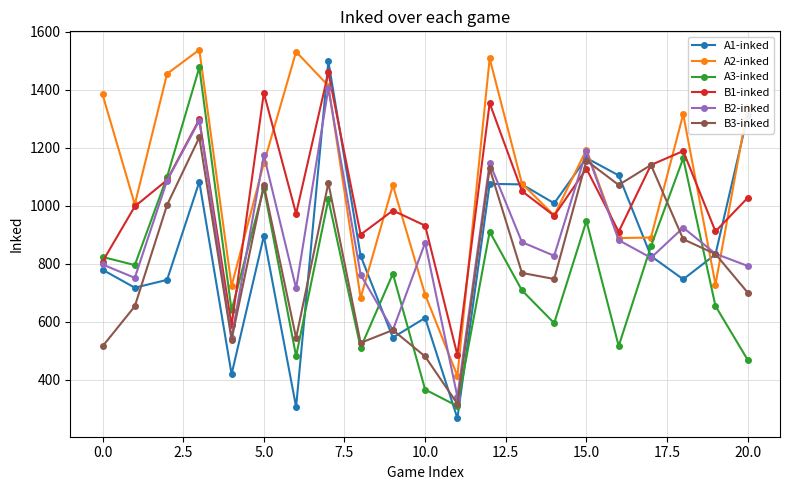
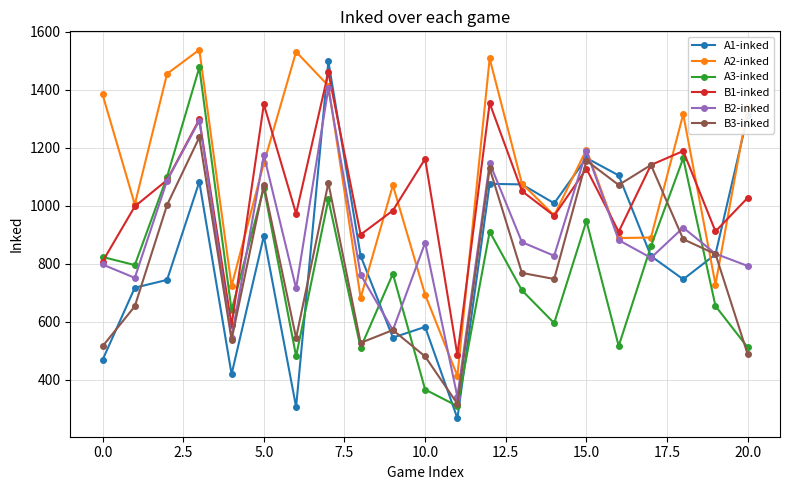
  {
    "A1-inked": {
-     "0.0": 780,
+     "0.0": 470,
      "5.0": 900,
-     "10.0": 610,
+     "10.0": 580,
      "15.0": 1170
    },
    "A2-inked": {
      "0.0": 1380,
      "5.0": 1150,
      "10.0": 690
    },
    "A3-inked": {
      "0.0": 820,
      "5.0": 1060,
      "10.0": 370,
      "15.0": 950,
-     "20.0": 470
+     "20.0": 510
    },
    "B1-inked": {
      "0.0": 810,
-     "5.0": 1390,
-     "10.0": 930,
+     "5.0": 1350,
+     "10.0": 1160,
      "15.0": 1130,
      "20.0": 1030
    },
    "B2-inked": {
      "0.0": 800,
      "5.0": 1180,
      "10.0": 870,
      "20.0": 790
    },
    "B3-inked": {
      "0.0": 520,
      "5.0": 1070,
      "10.0": 480,
      "15.0": 1160,
-     "20.0": 700
+     "20.0": 490
    }
  }
